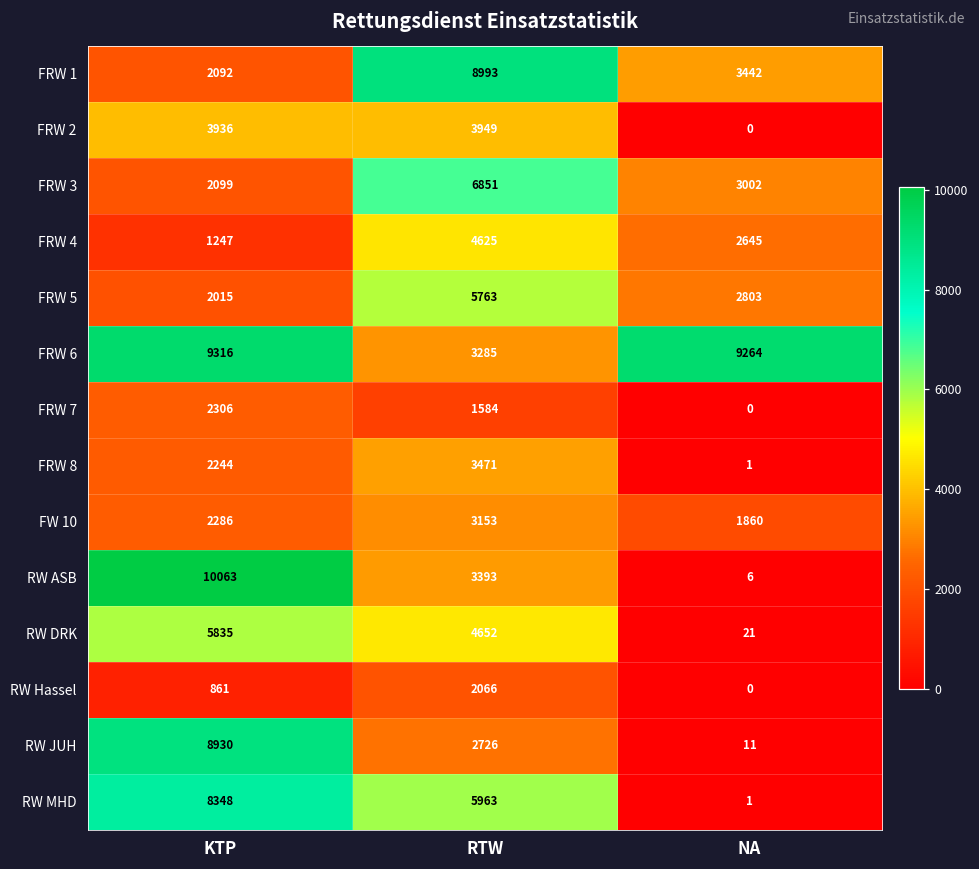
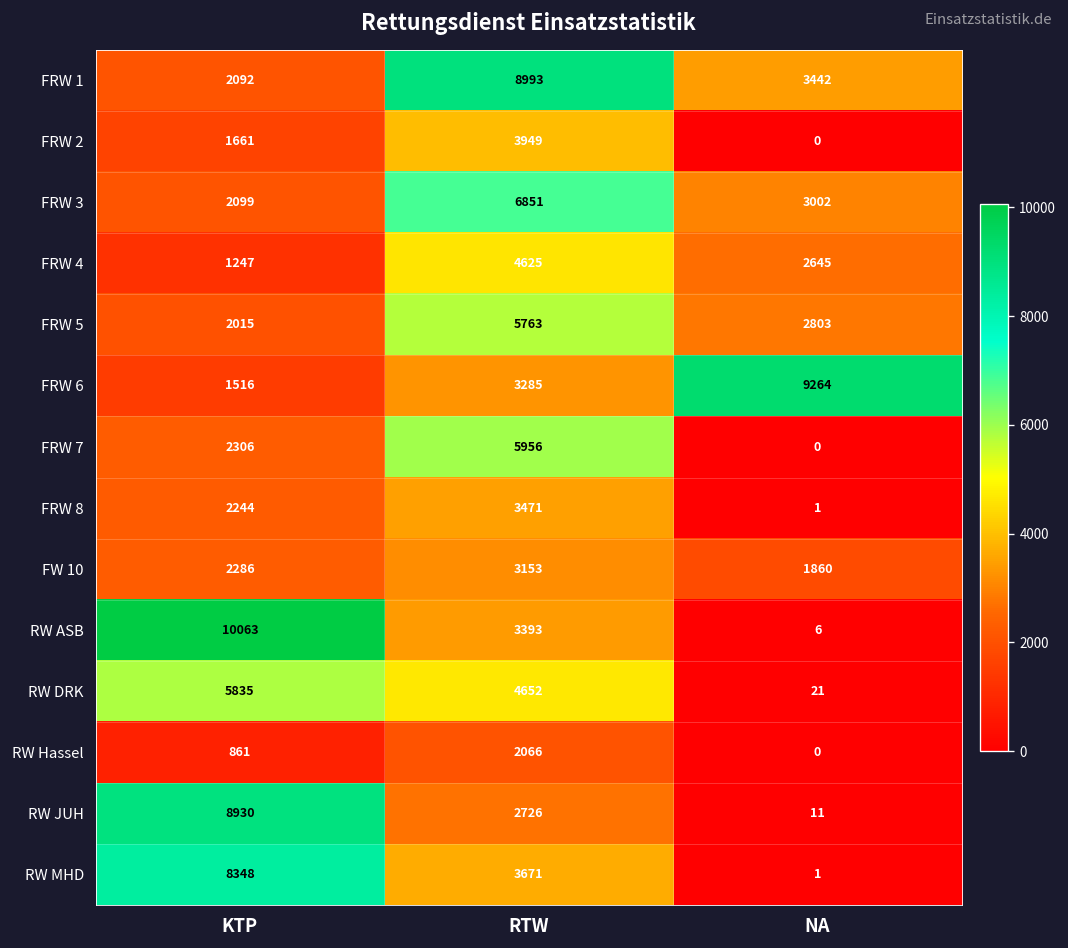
  {
    "FRW 1": {
      "KTP": 2092,
      "RTW": 8993,
      "NA": 3442
    },
    "FRW 2": {
-     "KTP": 3936,
+     "KTP": 1661,
      "RTW": 3949,
      "NA": 0
    },
    "FRW 3": {
      "KTP": 2099,
      "RTW": 6851,
      "NA": 3002
    },
    "FRW 4": {
      "KTP": 1247,
      "RTW": 4625,
      "NA": 2645
    },
    "FRW 5": {
      "KTP": 2015,
      "RTW": 5763,
      "NA": 2803
    },
    "FRW 6": {
-     "KTP": 9316,
+     "KTP": 1516,
      "RTW": 3285,
      "NA": 9264
    },
    "FRW 7": {
      "KTP": 2306,
-     "RTW": 1584,
+     "RTW": 5956,
      "NA": 0
    },
    "FRW 8": {
      "KTP": 2244,
      "RTW": 3471,
      "NA": 1
    },
    "FW 10": {
      "KTP": 2286,
      "RTW": 3153,
      "NA": 1860
    },
    "RW ASB": {
      "KTP": 10063,
      "RTW": 3393,
      "NA": 6
    },
    "RW DRK": {
      "KTP": 5835,
      "RTW": 4652,
      "NA": 21
    },
    "RW Hassel": {
      "KTP": 861,
      "RTW": 2066,
      "NA": 0
    },
    "RW JUH": {
      "KTP": 8930,
      "RTW": 2726,
      "NA": 11
    },
    "RW MHD": {
      "KTP": 8348,
-     "RTW": 5963,
+     "RTW": 3671,
      "NA": 1
    }
  }
